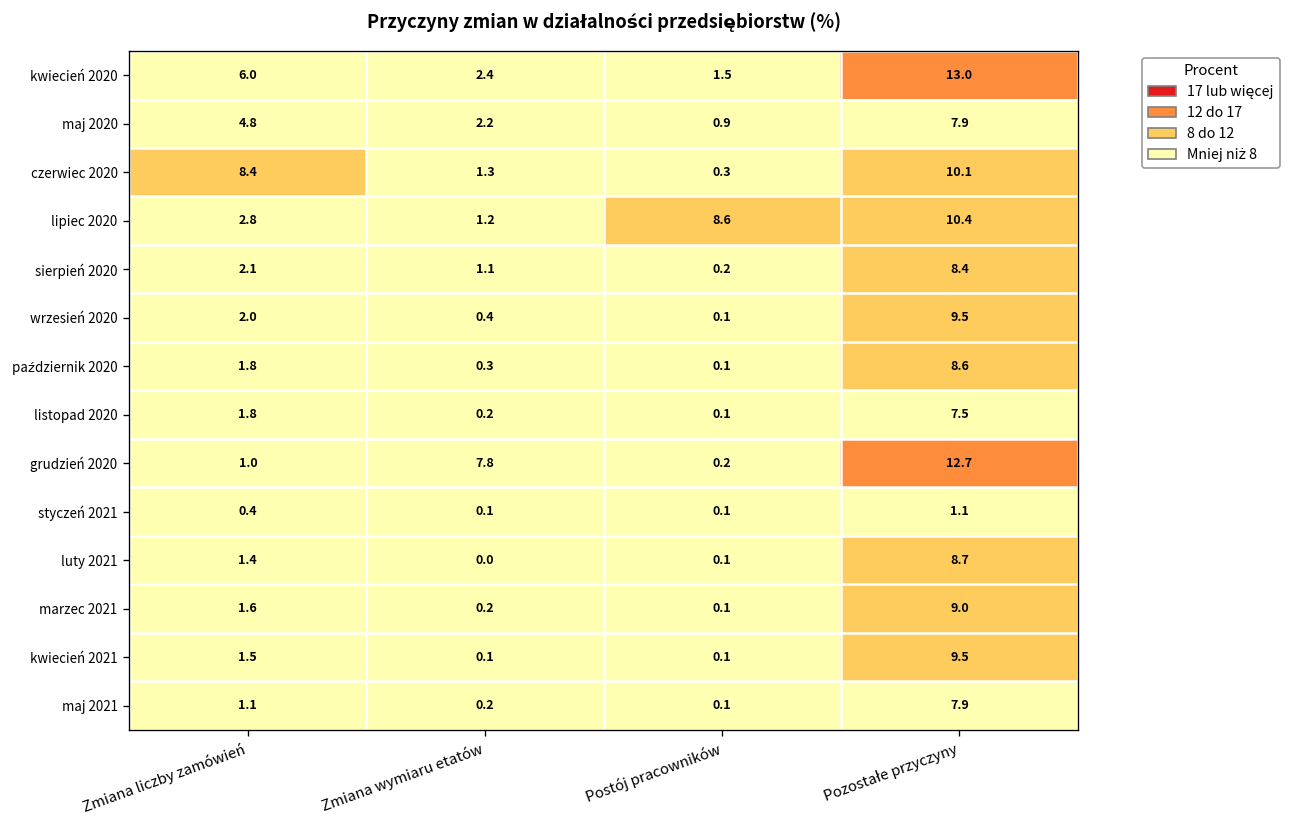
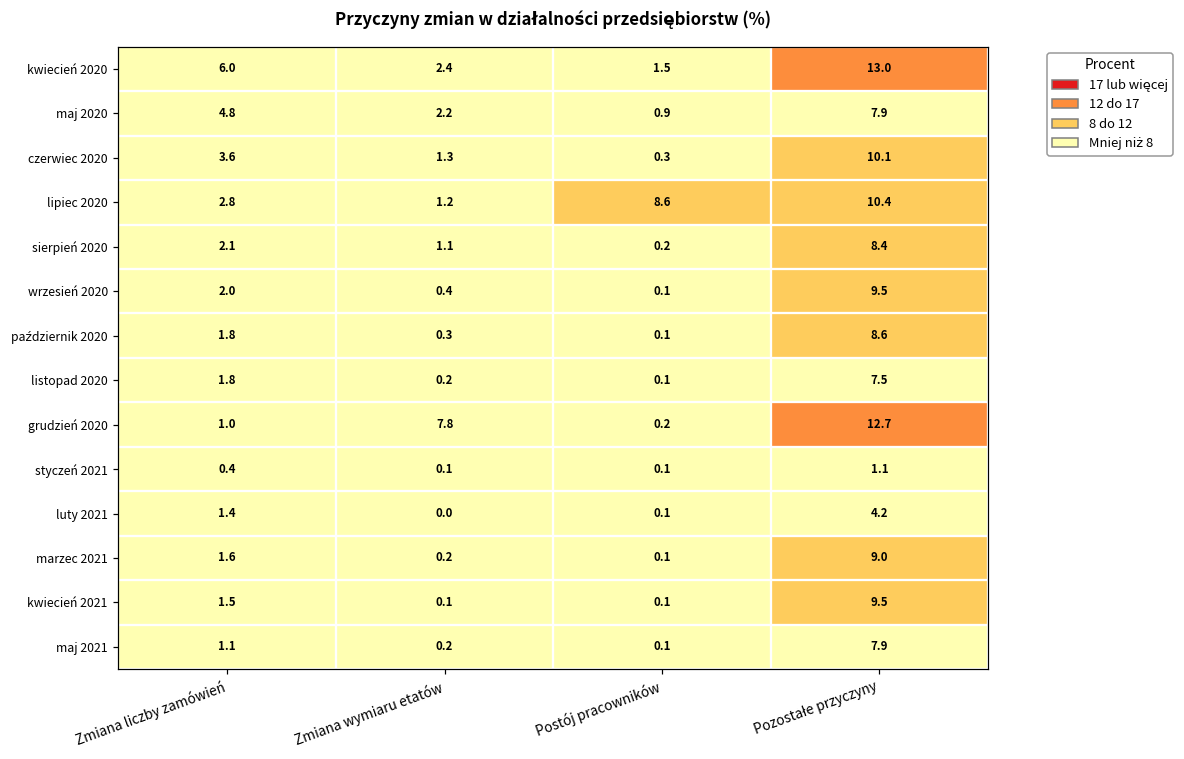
  {
    "kwiecień 2020": {
      "Zmiana liczby zamówień": 6.0,
      "Zmiana wymiaru etatów": 2.4,
      "Postój pracowników": 1.5,
      "Pozostałe przyczyny": 13.0
    },
    "maj 2020": {
      "Zmiana liczby zamówień": 4.8,
      "Zmiana wymiaru etatów": 2.2,
      "Postój pracowników": 0.9,
      "Pozostałe przyczyny": 7.9
    },
    "czerwiec 2020": {
-     "Zmiana liczby zamówień": 8.4,
+     "Zmiana liczby zamówień": 3.6,
      "Zmiana wymiaru etatów": 1.3,
      "Postój pracowników": 0.3,
      "Pozostałe przyczyny": 10.1
    },
    "lipiec 2020": {
      "Zmiana liczby zamówień": 2.8,
      "Zmiana wymiaru etatów": 1.2,
      "Postój pracowników": 8.6,
      "Pozostałe przyczyny": 10.4
    },
    "sierpień 2020": {
      "Zmiana liczby zamówień": 2.1,
      "Zmiana wymiaru etatów": 1.1,
      "Postój pracowników": 0.2,
      "Pozostałe przyczyny": 8.4
    },
    "wrzesień 2020": {
      "Zmiana liczby zamówień": 2.0,
      "Zmiana wymiaru etatów": 0.4,
      "Postój pracowników": 0.1,
      "Pozostałe przyczyny": 9.5
    },
    "październik 2020": {
      "Zmiana liczby zamówień": 1.8,
      "Zmiana wymiaru etatów": 0.3,
      "Postój pracowników": 0.1,
      "Pozostałe przyczyny": 8.6
    },
    "listopad 2020": {
      "Zmiana liczby zamówień": 1.8,
      "Zmiana wymiaru etatów": 0.2,
      "Postój pracowników": 0.1,
      "Pozostałe przyczyny": 7.5
    },
    "grudzień 2020": {
      "Zmiana liczby zamówień": 1.0,
      "Zmiana wymiaru etatów": 7.8,
      "Postój pracowników": 0.2,
      "Pozostałe przyczyny": 12.7
    },
    "styczeń 2021": {
      "Zmiana liczby zamówień": 0.4,
      "Zmiana wymiaru etatów": 0.1,
      "Postój pracowników": 0.1,
      "Pozostałe przyczyny": 1.1
    },
    "luty 2021": {
      "Zmiana liczby zamówień": 1.4,
      "Zmiana wymiaru etatów": 0.0,
      "Postój pracowników": 0.1,
-     "Pozostałe przyczyny": 8.7
+     "Pozostałe przyczyny": 4.2
    },
    "marzec 2021": {
      "Zmiana liczby zamówień": 1.6,
      "Zmiana wymiaru etatów": 0.2,
      "Postój pracowników": 0.1,
      "Pozostałe przyczyny": 9.0
    },
    "kwiecień 2021": {
      "Zmiana liczby zamówień": 1.5,
      "Zmiana wymiaru etatów": 0.1,
      "Postój pracowników": 0.1,
      "Pozostałe przyczyny": 9.5
    },
    "maj 2021": {
      "Zmiana liczby zamówień": 1.1,
      "Zmiana wymiaru etatów": 0.2,
      "Postój pracowników": 0.1,
      "Pozostałe przyczyny": 7.9
    }
  }
